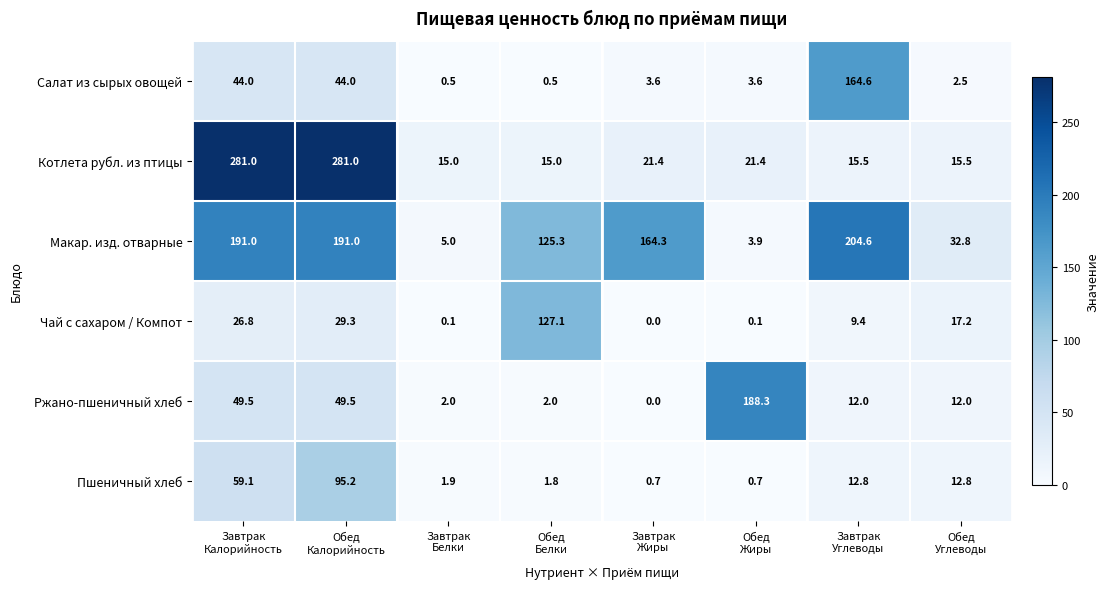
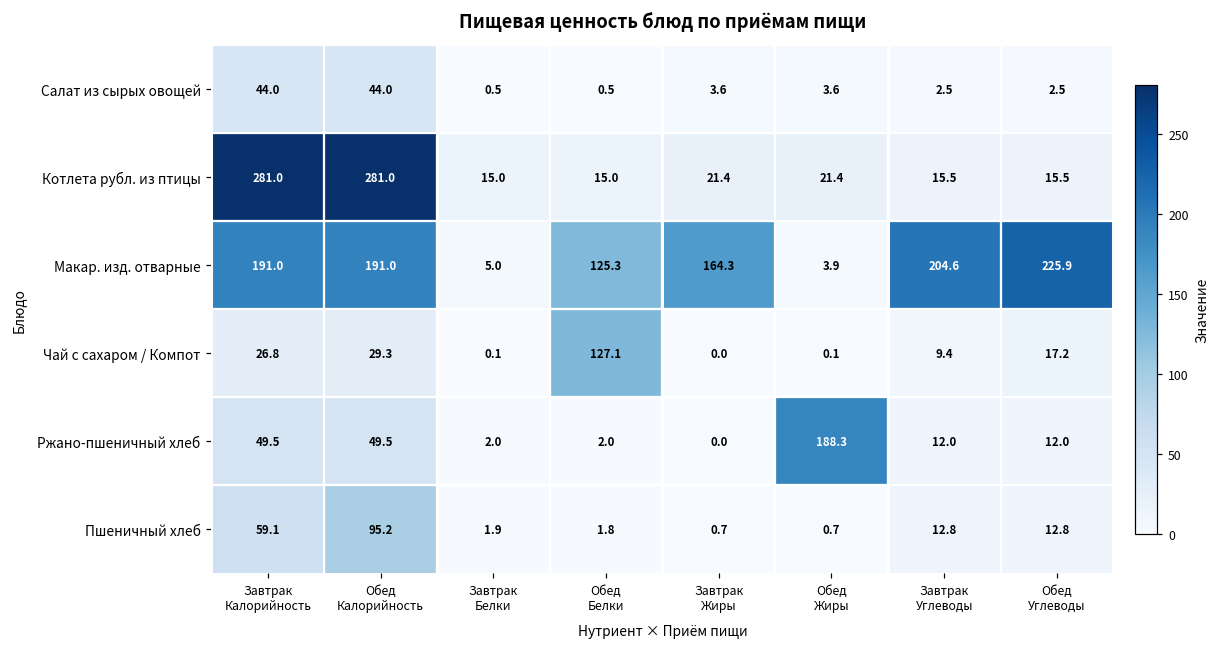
  {
    "Салат из сырых овощей": {
      "Завтрак Калорийность": 44.0,
      "Обед Калорийность": 44.0,
      "Завтрак Белки": 0.5,
      "Обед Белки": 0.5,
      "Завтрак Жиры": 3.6,
      "Обед Жиры": 3.6,
-     "Завтрак Углеводы": 164.6,
+     "Завтрак Углеводы": 2.5,
      "Обед Углеводы": 2.5
    },
    "Котлета рубл. из птицы": {
      "Завтрак Калорийность": 281.0,
      "Обед Калорийность": 281.0,
      "Завтрак Белки": 15.0,
      "Обед Белки": 15.0,
      "Завтрак Жиры": 21.4,
      "Обед Жиры": 21.4,
      "Завтрак Углеводы": 15.5,
      "Обед Углеводы": 15.5
    },
    "Макар. изд. отварные": {
      "Завтрак Калорийность": 191.0,
      "Обед Калорийность": 191.0,
      "Завтрак Белки": 5.0,
      "Обед Белки": 125.3,
      "Завтрак Жиры": 164.3,
      "Обед Жиры": 3.9,
      "Завтрак Углеводы": 204.6,
-     "Обед Углеводы": 32.8
+     "Обед Углеводы": 225.9
    },
    "Чай с сахаром / Компот": {
      "Завтрак Калорийность": 26.8,
      "Обед Калорийность": 29.3,
      "Завтрак Белки": 0.1,
      "Обед Белки": 127.1,
      "Завтрак Жиры": 0.0,
      "Обед Жиры": 0.1,
      "Завтрак Углеводы": 9.4,
      "Обед Углеводы": 17.2
    },
    "Ржано-пшеничный хлеб": {
      "Завтрак Калорийность": 49.5,
      "Обед Калорийность": 49.5,
      "Завтрак Белки": 2.0,
      "Обед Белки": 2.0,
      "Завтрак Жиры": 0.0,
      "Обед Жиры": 188.3,
      "Завтрак Углеводы": 12.0,
      "Обед Углеводы": 12.0
    },
    "Пшеничный хлеб": {
      "Завтрак Калорийность": 59.1,
      "Обед Калорийность": 95.2,
      "Завтрак Белки": 1.9,
      "Обед Белки": 1.8,
      "Завтрак Жиры": 0.7,
      "Обед Жиры": 0.7,
      "Завтрак Углеводы": 12.8,
      "Обед Углеводы": 12.8
    }
  }
